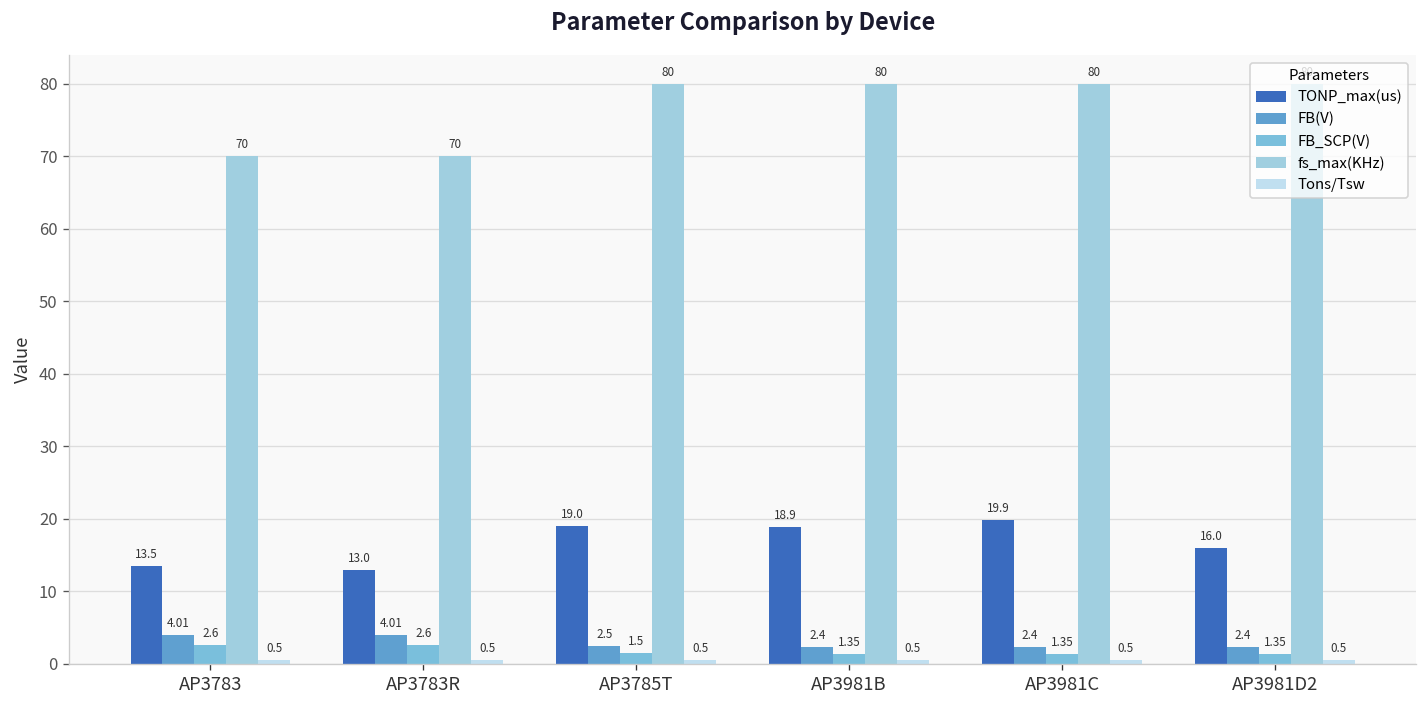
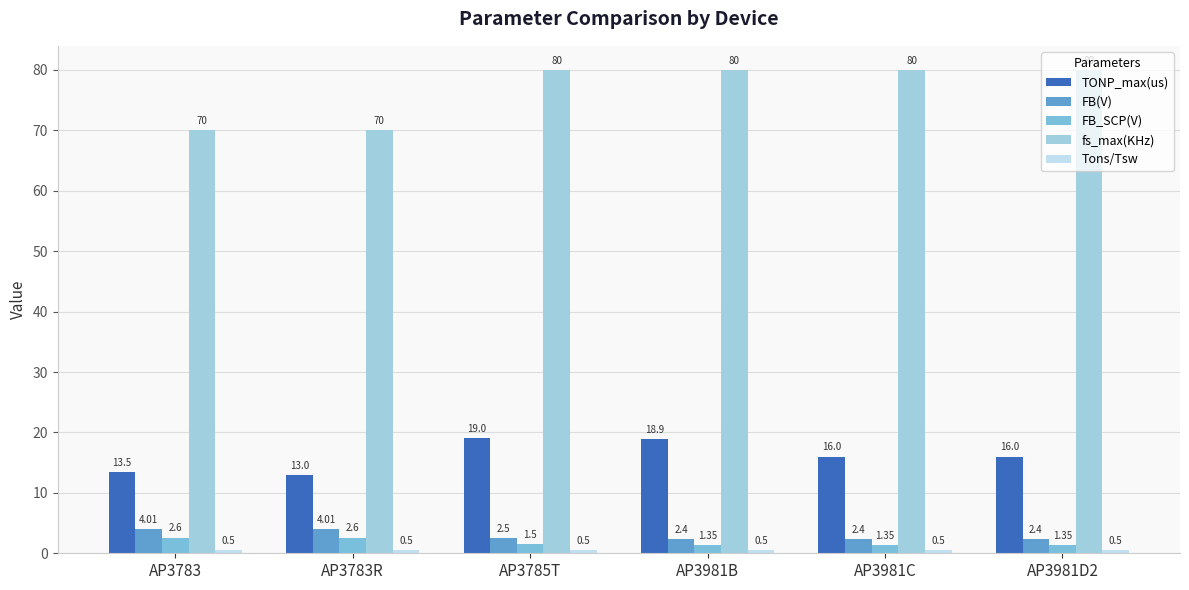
  {
    "TONP_max(us)": {
      "AP3783": 13.5,
      "AP3783R": 13.0,
      "AP3785T": 19.0,
      "AP3981B": 18.9,
-     "AP3981C": 19.9,
+     "AP3981C": 16.0,
      "AP3981D2": 16.0
    }
  }
